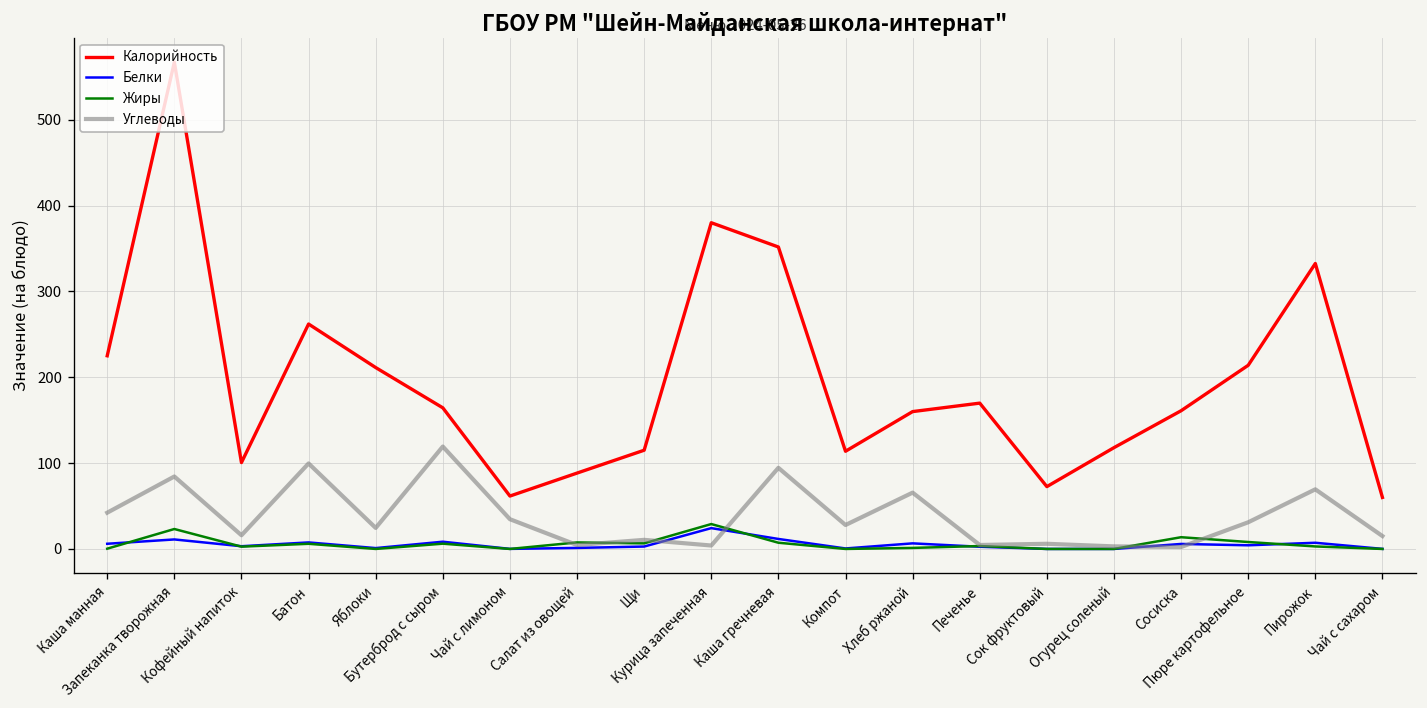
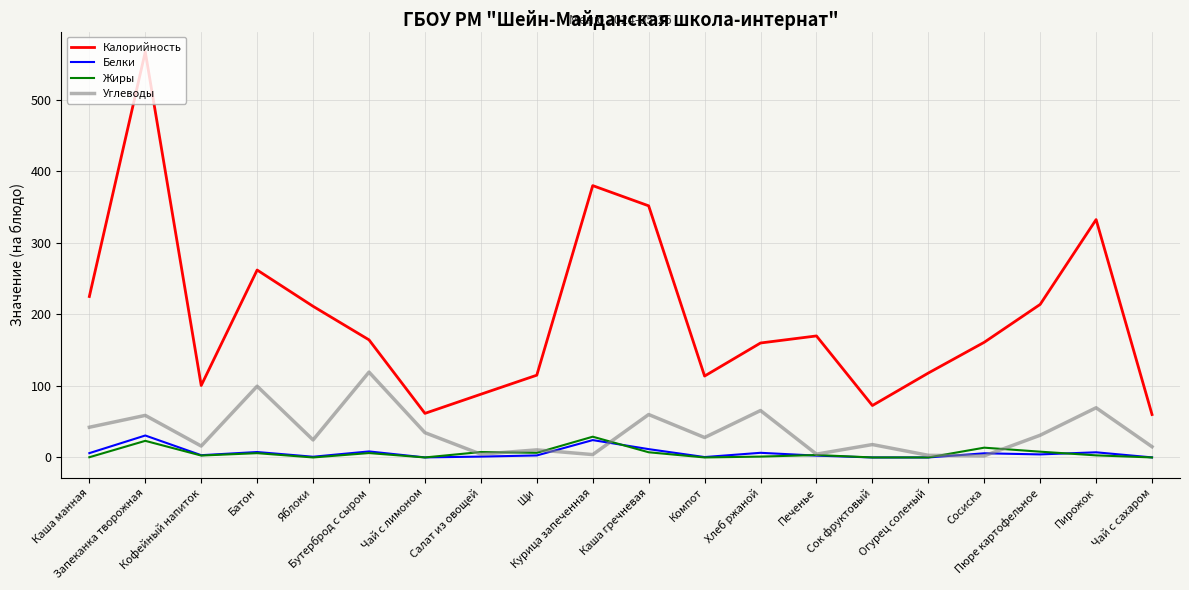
  {
    "Калорийность": {
      "Каша манная": 230,
      "Кофейный напиток": 100,
      "Батон": 260,
      "Яблоки": 210,
      "Бутерброд с сыром": 160,
      "Чай с лимоном": 60,
      "Салат из овощей": 90,
      "Щи": 120,
      "Курица запеченная": 380,
      "Каша гречневая": 350,
      "Компот": 110,
      "Хлеб ржаной": 160,
      "Печенье": 170,
      "Сок фруктовый": 70,
      "Огурец соленый": 120,
      "Сосиска": 160,
      "Пюре картофельное": 210,
      "Пирожок": 330,
      "Чай с сахаром": 60
    },
    "Белки": {
      "Каша манная": 10,
-     "Запеканка творожная": 10,
+     "Запеканка творожная": 30,
      "Щи": 0,
      "Курица запеченная": 20,
      "Каша гречневая": 10,
      "Хлеб ржаной": 10,
      "Пюре картофельное": 0,
      "Пирожок": 10
    },
    "Жиры": {
      "Каша манная": 0,
      "Запеканка творожная": 20,
      "Щи": 10,
      "Курица запеченная": 30,
      "Каша гречневая": 10,
      "Хлеб ржаной": 0,
      "Сосиска": 10,
      "Пюре картофельное": 10,
      "Пирожок": 0
    },
    "Углеводы": {
      "Каша манная": 40,
-     "Запеканка творожная": 80,
+     "Запеканка творожная": 60,
      "Кофейный напиток": 20,
      "Батон": 100,
      "Яблоки": 20,
      "Бутерброд с сыром": 120,
      "Чай с лимоном": 30,
      "Щи": 10,
      "Курица запеченная": 0,
-     "Каша гречневая": 90,
+     "Каша гречневая": 60,
      "Компот": 30,
      "Хлеб ржаной": 70,
-     "Сок фруктовый": 10,
+     "Сок фруктовый": 20,
      "Пюре картофельное": 30,
      "Пирожок": 70,
      "Чай с сахаром": 20
    }
  }
